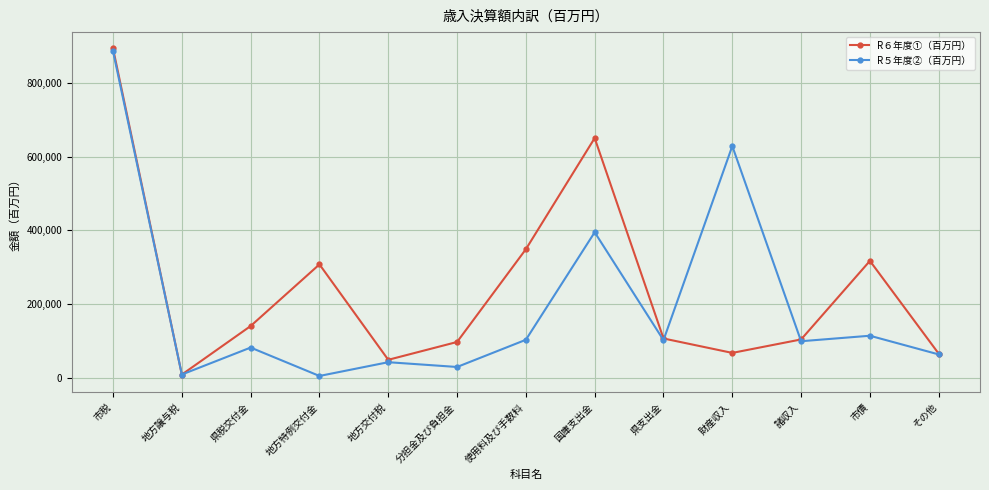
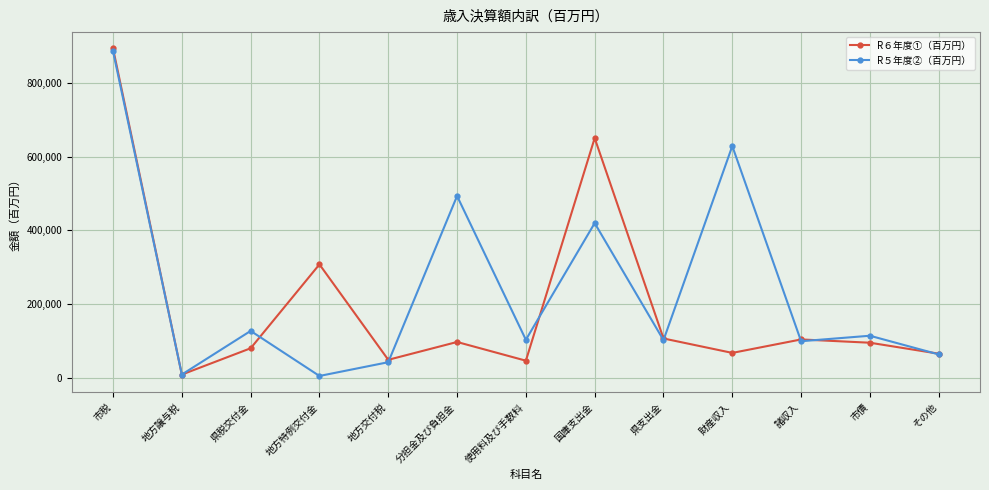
  {
    "R６年度①（百万円）": {
      "市税": "890,000",
-     "県税交付金": "140,000",
+     "県税交付金": "80,000",
      "地方特例交付金": "310,000",
      "分担金及び負担金": "100,000",
-     "使用料及び手数料": "350,000",
+     "使用料及び手数料": "50,000",
      "国庫支出金": "650,000",
      "財産収入": "70,000",
-     "市債": "320,000"
+     "市債": "100,000"
    },
    "R５年度②（百万円）": {
      "市税": "890,000",
-     "県税交付金": "80,000",
+     "県税交付金": "130,000",
      "地方特例交付金": "0",
-     "分担金及び負担金": "30,000",
+     "分担金及び負担金": "490,000",
      "使用料及び手数料": "100,000",
-     "国庫支出金": "390,000",
+     "国庫支出金": "420,000",
      "財産収入": "630,000",
      "市債": "110,000"
    }
  }
